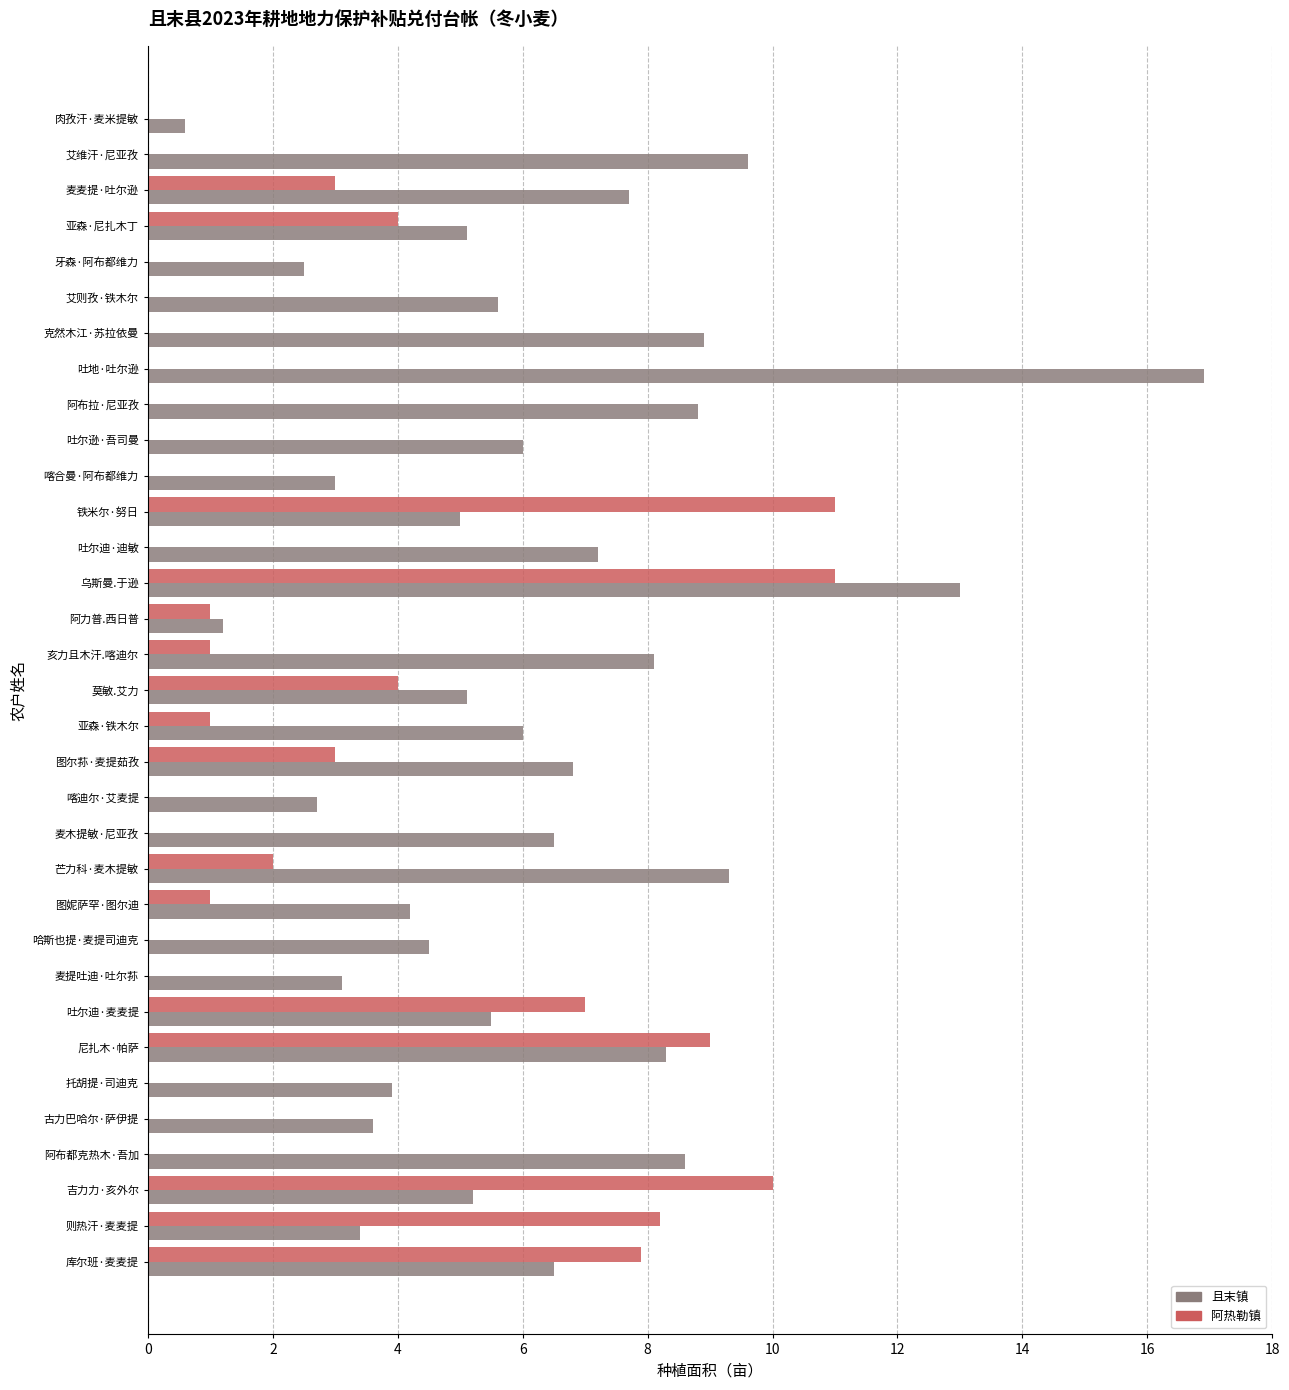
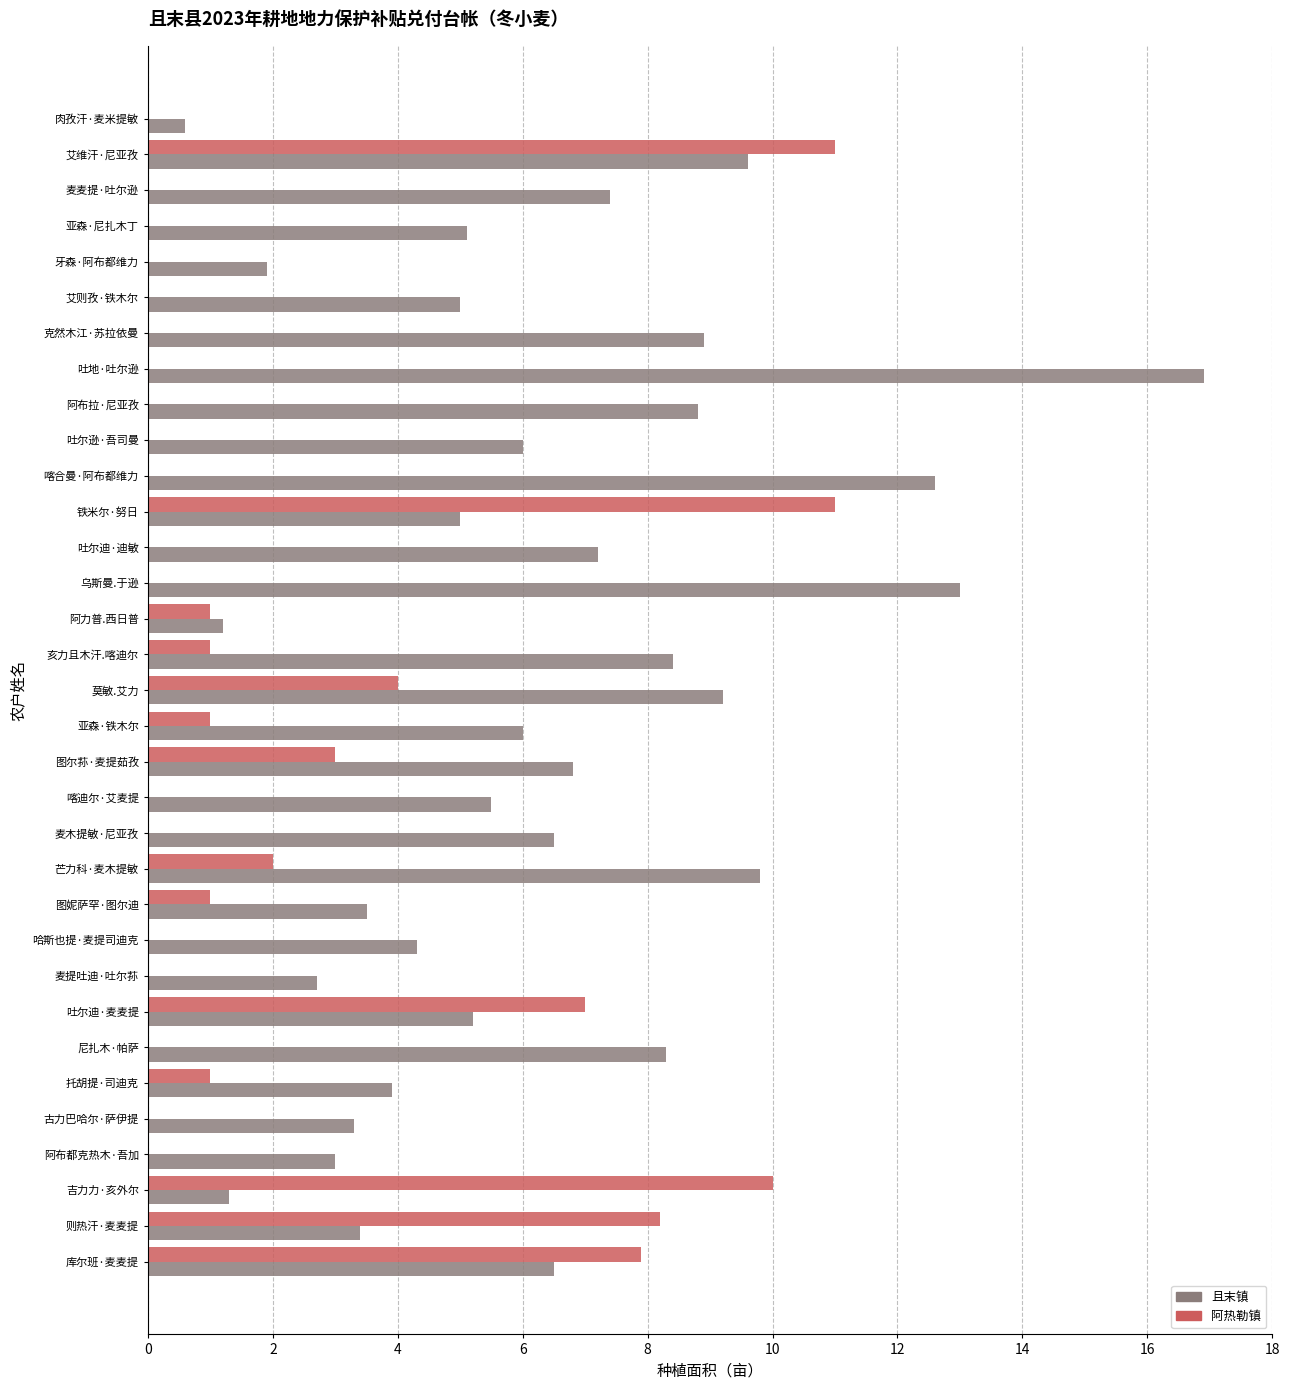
  {
    "且末镇": {
      "肉孜汗·麦米提敏": 0.6,
      "艾维汗·尼亚孜": 9.6,
-     "麦麦提·吐尔逊": 7.7,
+     "麦麦提·吐尔逊": 7.4,
      "亚森·尼扎木丁": 5.1,
-     "牙森·阿布都维力": 2.5,
-     "艾则孜·铁木尔": 5.6,
+     "牙森·阿布都维力": 1.9,
+     "艾则孜·铁木尔": 5.0,
      "克然木江·苏拉依曼": 8.9,
      "吐地·吐尔逊": 16.9,
      "阿布拉·尼亚孜": 8.8,
      "吐尔逊·吾司曼": 6.0,
-     "喀合曼·阿布都维力": 3.0,
+     "喀合曼·阿布都维力": 12.6,
      "铁米尔·努日": 5.0,
      "吐尔迪·迪敏": 7.2,
      "乌斯曼.于逊": 13.0,
      "阿力普.西日普": 1.2,
-     "亥力且木汗.喀迪尔": 8.1,
-     "莫敏.艾力": 5.1,
+     "亥力且木汗.喀迪尔": 8.4,
+     "莫敏.艾力": 9.2,
      "亚森·铁木尔": 6.0,
      "图尔荪·麦提茹孜": 6.8,
-     "喀迪尔·艾麦提": 2.7,
+     "喀迪尔·艾麦提": 5.5,
      "麦木提敏·尼亚孜": 6.5,
-     "芒力科·麦木提敏": 9.3,
-     "图妮萨罕·图尔迪": 4.2,
-     "哈斯也提·麦提司迪克": 4.5,
-     "麦提吐迪·吐尔荪": 3.1,
-     "吐尔迪·麦麦提": 5.5,
+     "芒力科·麦木提敏": 9.8,
+     "图妮萨罕·图尔迪": 3.5,
+     "哈斯也提·麦提司迪克": 4.3,
+     "麦提吐迪·吐尔荪": 2.7,
+     "吐尔迪·麦麦提": 5.2,
      "尼扎木·帕萨": 8.3,
      "托胡提·司迪克": 3.9,
-     "古力巴哈尔·萨伊提": 3.6,
-     "阿布都克热木·吾加": 8.6,
-     "吉力力·亥外尔": 5.2,
+     "古力巴哈尔·萨伊提": 3.3,
+     "阿布都克热木·吾加": 3.0,
+     "吉力力·亥外尔": 1.3,
      "则热汗·麦麦提": 3.4,
      "库尔班·麦麦提": 6.5
    },
    "阿热勒镇": {
      "肉孜汗·麦米提敏": 0,
-     "艾维汗·尼亚孜": 0,
-     "麦麦提·吐尔逊": 3,
-     "亚森·尼扎木丁": 4,
+     "艾维汗·尼亚孜": 11,
+     "麦麦提·吐尔逊": 0,
+     "亚森·尼扎木丁": 0,
      "牙森·阿布都维力": 0,
      "艾则孜·铁木尔": 0,
      "克然木江·苏拉依曼": 0,
      "吐地·吐尔逊": 0,
      "阿布拉·尼亚孜": 0,
      "吐尔逊·吾司曼": 0,
      "喀合曼·阿布都维力": 0,
      "铁米尔·努日": 11,
      "吐尔迪·迪敏": 0,
-     "乌斯曼.于逊": 11,
+     "乌斯曼.于逊": 0,
      "阿力普.西日普": 1,
      "亥力且木汗.喀迪尔": 1,
      "莫敏.艾力": 4,
      "亚森·铁木尔": 1,
      "图尔荪·麦提茹孜": 3,
      "喀迪尔·艾麦提": 0,
      "麦木提敏·尼亚孜": 0,
      "芒力科·麦木提敏": 2,
      "图妮萨罕·图尔迪": 1,
      "哈斯也提·麦提司迪克": 0,
      "麦提吐迪·吐尔荪": 0,
      "吐尔迪·麦麦提": 7,
-     "尼扎木·帕萨": 9,
-     "托胡提·司迪克": 0,
+     "尼扎木·帕萨": 0,
+     "托胡提·司迪克": 1,
      "古力巴哈尔·萨伊提": 0,
      "阿布都克热木·吾加": 0,
      "吉力力·亥外尔": 10,
      "则热汗·麦麦提": 8.2,
      "库尔班·麦麦提": 7.9
    }
  }
